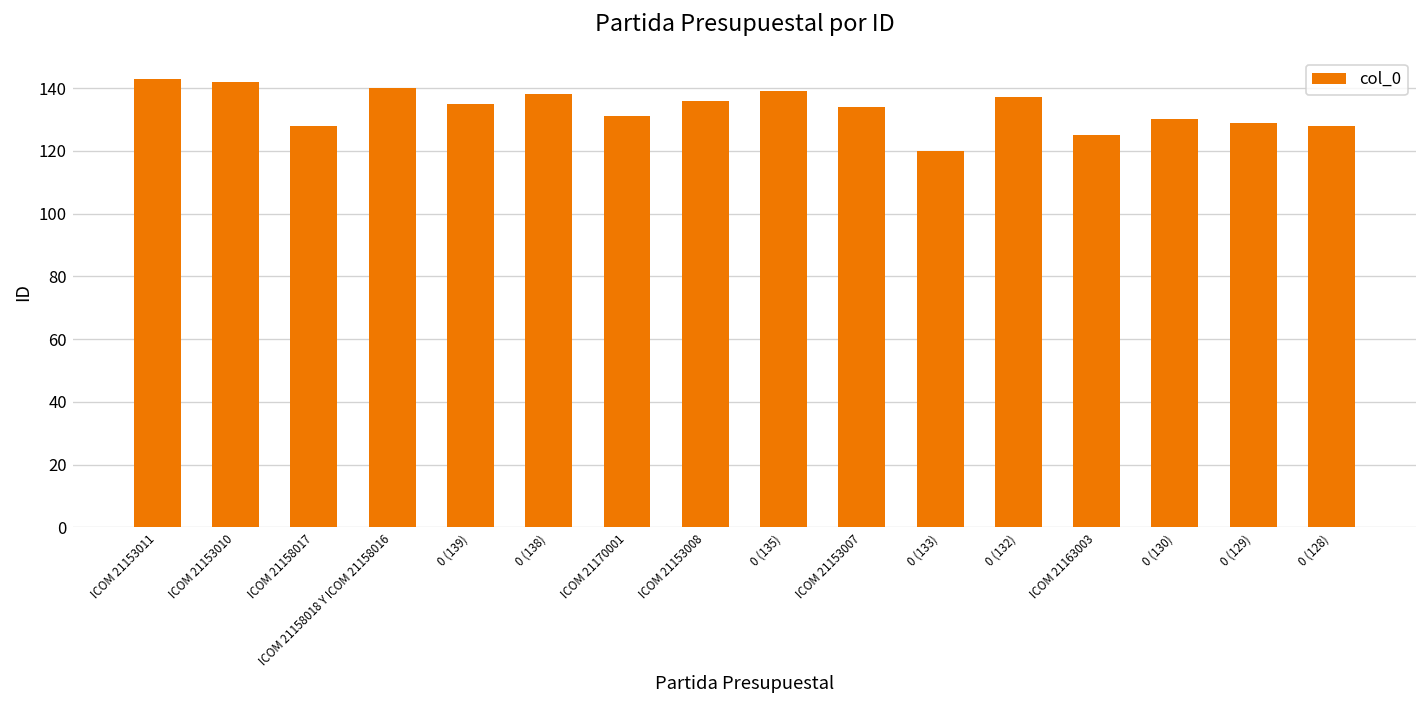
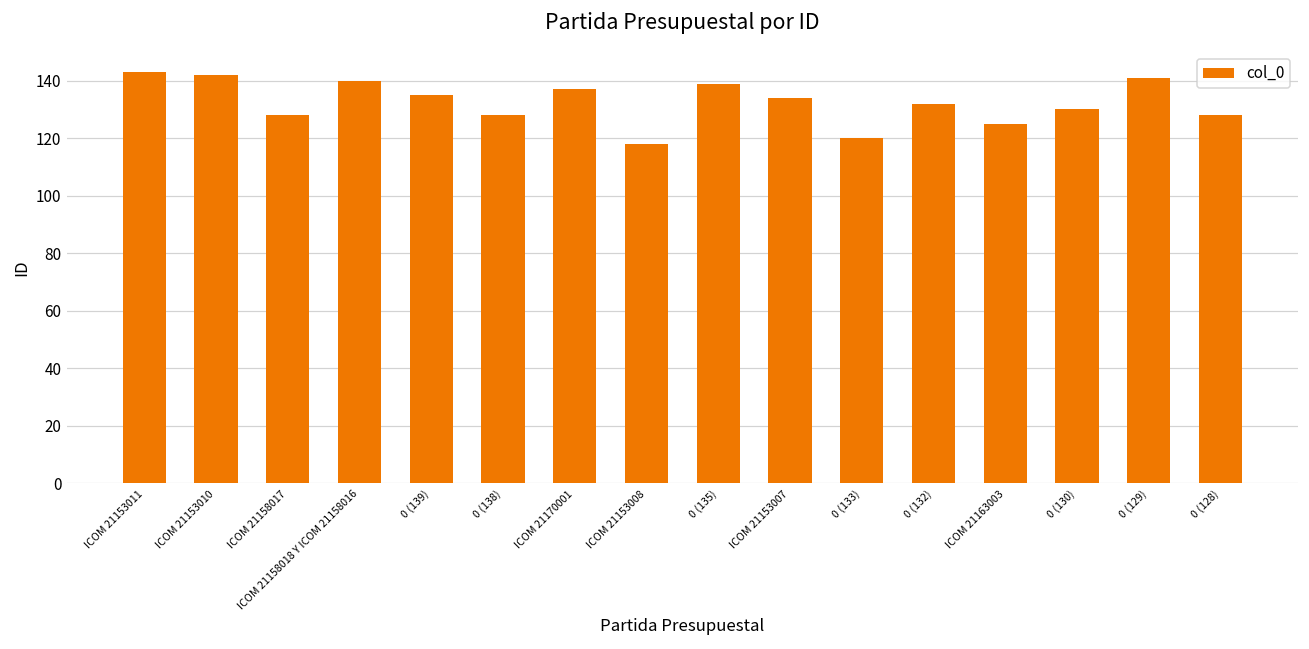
  {
    "ICOM 21153011": 143,
    "ICOM 21153010": 142,
    "ICOM 21158017": 128,
    "ICOM 21158018 Y ICOM 21158016": 140,
    "0 (139)": 135,
-   "0 (138)": 138,
-   "ICOM 21170001": 131,
-   "ICOM 21153008": 136,
+   "0 (138)": 128,
+   "ICOM 21170001": 137,
+   "ICOM 21153008": 118,
    "0 (135)": 139,
    "ICOM 21153007": 134,
    "0 (133)": 120,
-   "0 (132)": 137,
+   "0 (132)": 132,
    "ICOM 21163003": 125,
    "0 (130)": 130,
-   "0 (129)": 129,
+   "0 (129)": 141,
    "0 (128)": 128
  }
